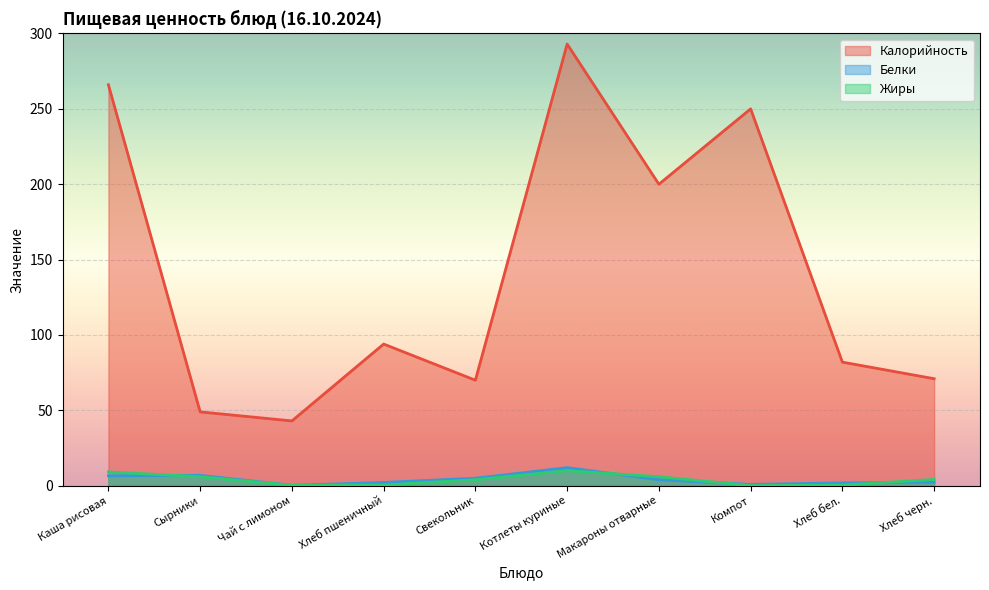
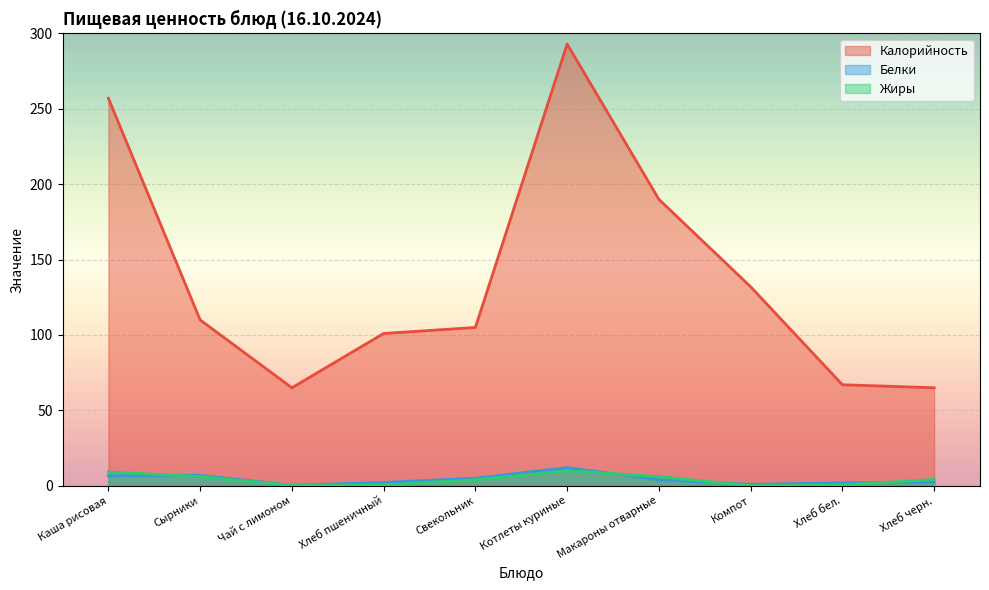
  {
    "Калорийность": {
-     "Каша рисовая": 266,
-     "Сырники": 49,
-     "Чай с лимоном": 43,
-     "Хлеб пшеничный": 94,
-     "Свекольник": 70,
+     "Каша рисовая": 257,
+     "Сырники": 110,
+     "Чай с лимоном": 65,
+     "Хлеб пшеничный": 101,
+     "Свекольник": 105,
      "Котлеты куриные": 293,
-     "Макароны отварные": 200,
-     "Компот": 250,
-     "Хлеб бел.": 82,
-     "Хлеб черн.": 71
+     "Макароны отварные": 190,
+     "Компот": 132,
+     "Хлеб бел.": 67,
+     "Хлеб черн.": 65
    },
    "Белки": {
      "Каша рисовая": 7,
      "Хлеб пшеничный": 2,
      "Котлеты куриные": 12,
      "Макароны отварные": 4,
      "Хлеб черн.": 2
    },
    "Жиры": {
      "Каша рисовая": 9,
      "Хлеб пшеничный": 0,
      "Котлеты куриные": 10,
      "Макароны отварные": 6,
      "Хлеб черн.": 4
    }
  }
